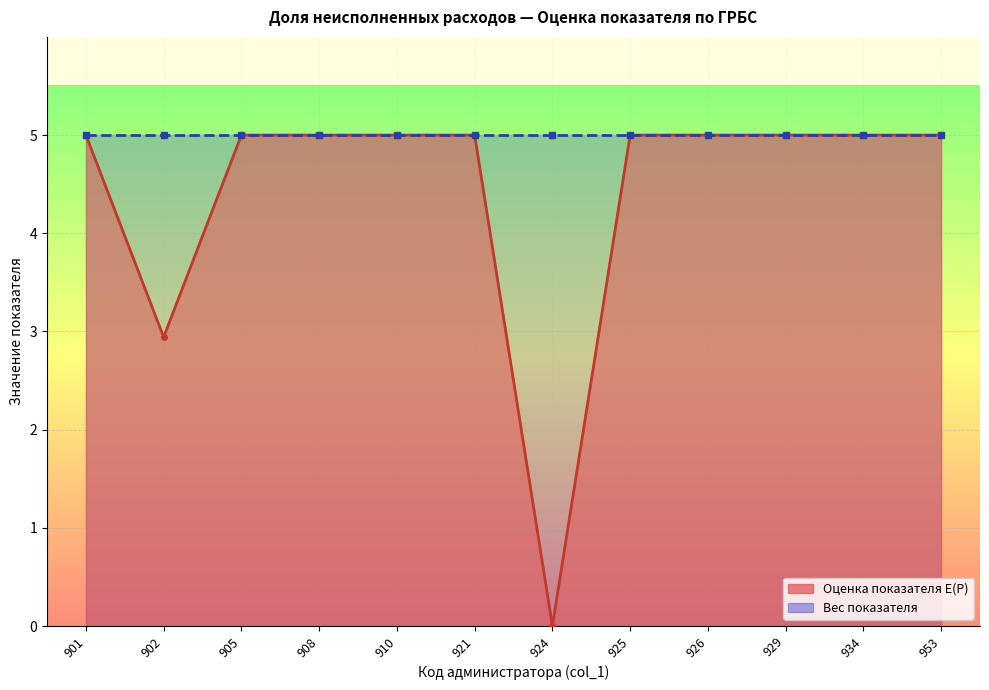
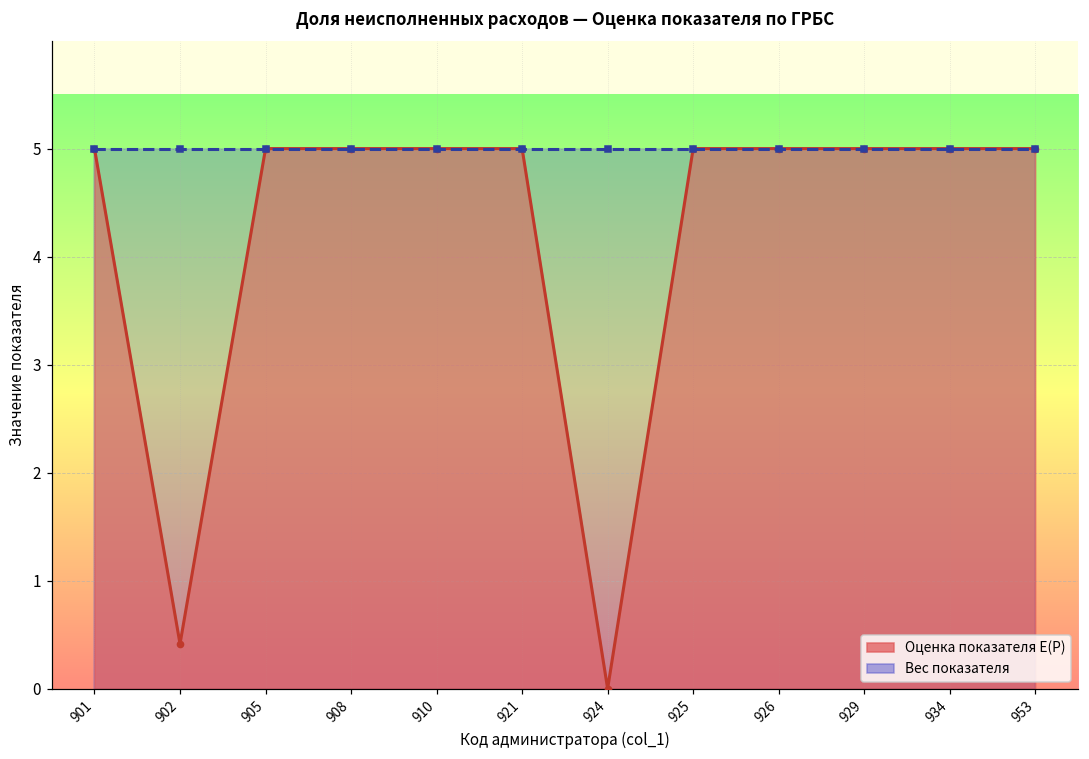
  {
    "Оценка показателя E(P)": {
-     "902": 2.9,
+     "902": 0.4,
      "924": 0.0
    },
    "Вес показателя": {
      "902": 5.0,
      "924": 5.0
    }
  }
